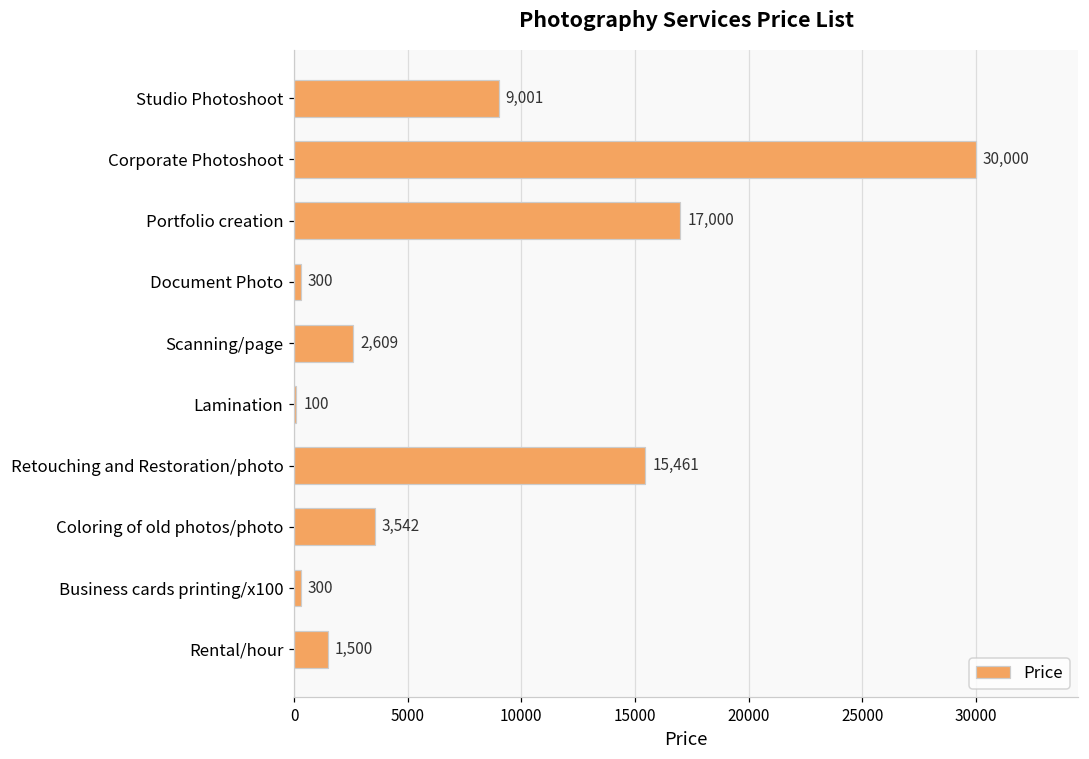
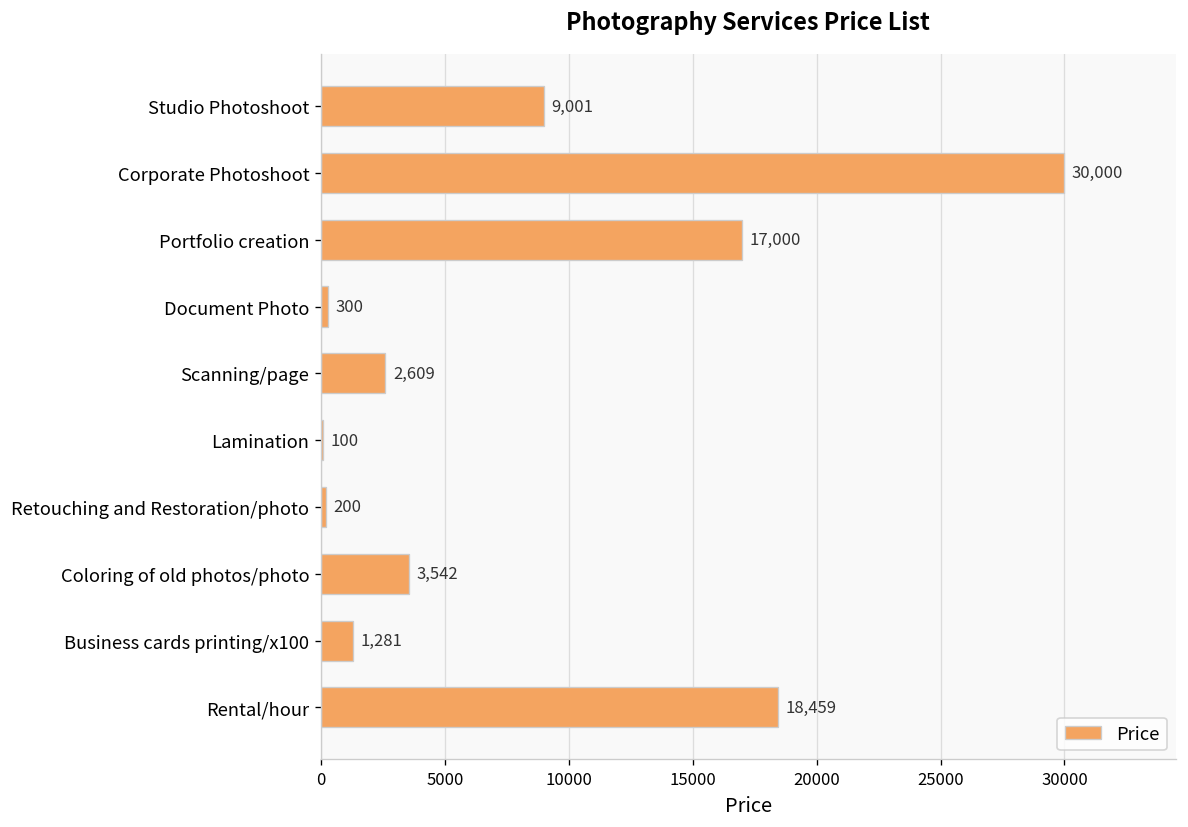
  {
    "Studio Photoshoot": "9,001",
    "Corporate Photoshoot": "30,000",
    "Portfolio creation": "17,000",
    "Document Photo": "300",
    "Scanning/page": "2,609",
    "Lamination": "100",
-   "Retouching and Restoration/photo": "15,461",
+   "Retouching and Restoration/photo": "200",
    "Coloring of old photos/photo": "3,542",
-   "Business cards printing/x100": "300",
-   "Rental/hour": "1,500"
+   "Business cards printing/x100": "1,281",
+   "Rental/hour": "18,459"
  }
